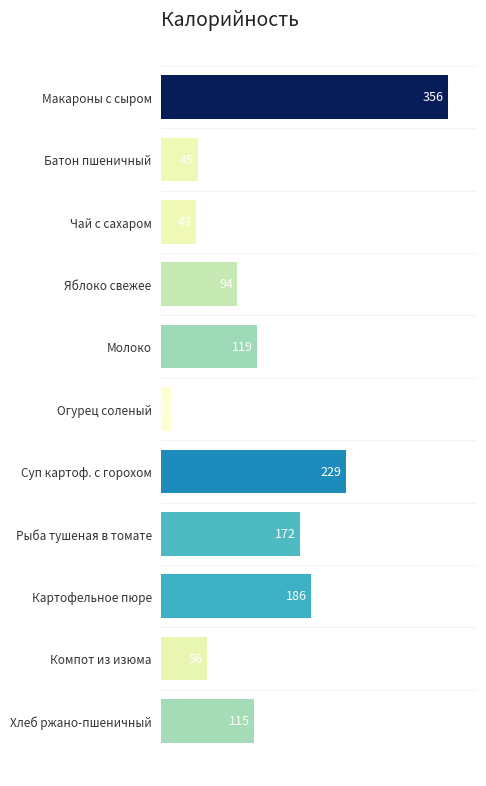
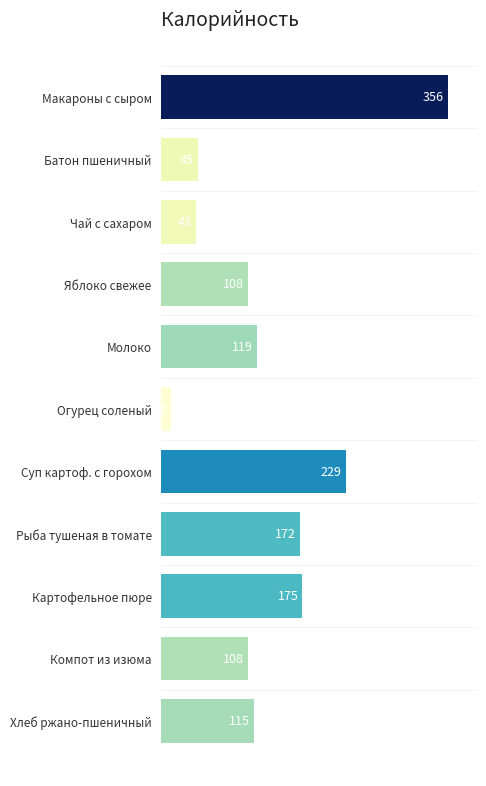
  {
    "Макароны с сыром": 356,
    "Батон пшеничный": 45,
    "Чай с сахаром": 43,
-   "Яблоко свежее": 94,
+   "Яблоко свежее": 108,
    "Молоко": 119,
    "Суп картоф. с горохом": 229,
    "Рыба тушеная в томате": 172,
-   "Картофельное пюре": 186,
-   "Компот из изюма": 56,
+   "Картофельное пюре": 175,
+   "Компот из изюма": 108,
    "Хлеб ржано-пшеничный": 115
  }
